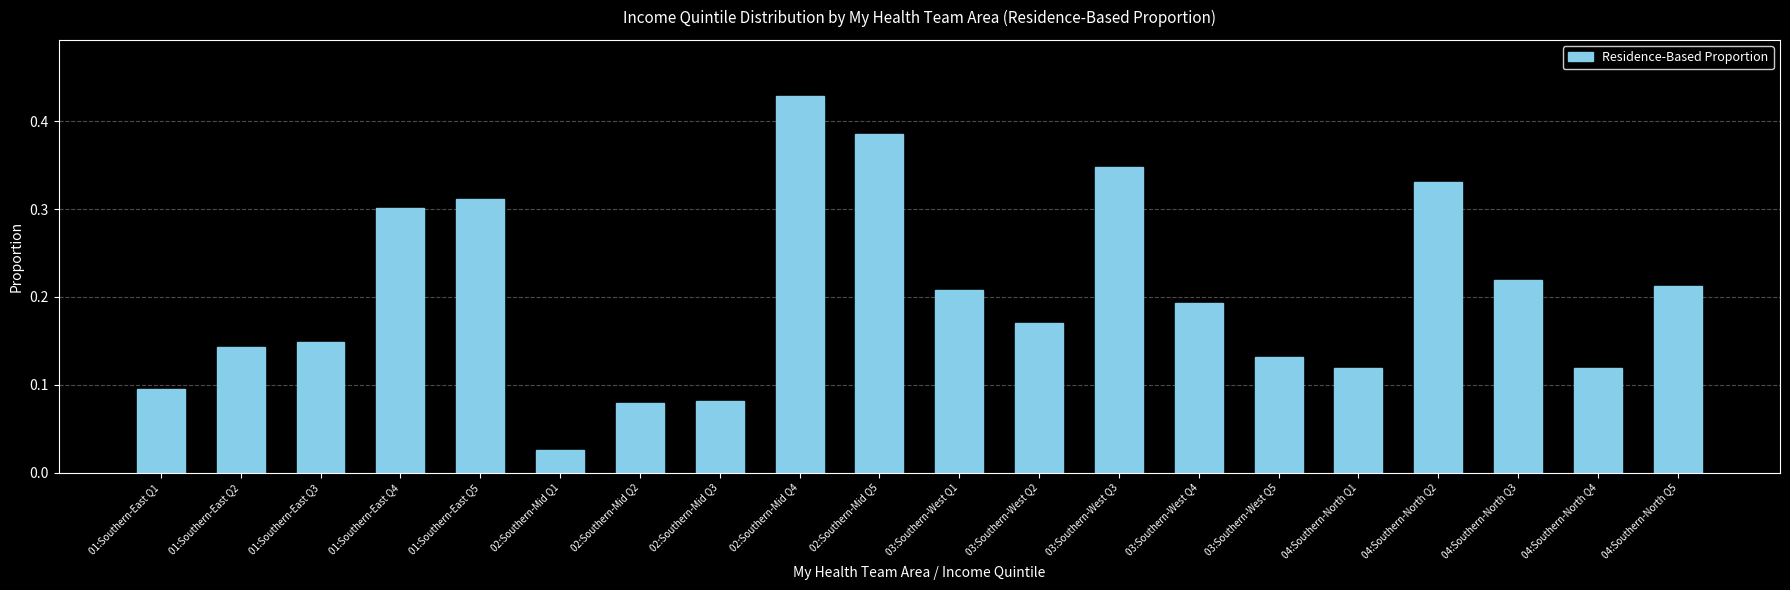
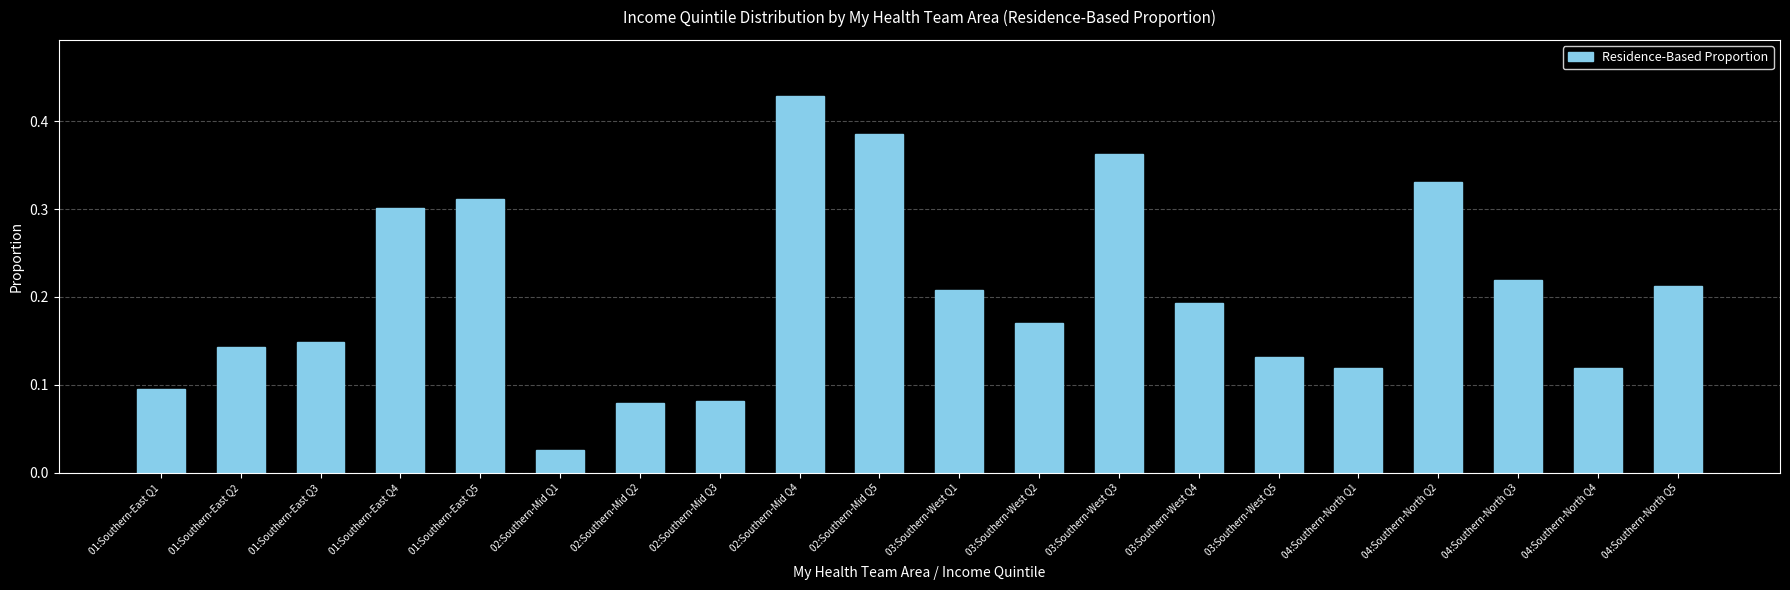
  {
    "01:Southern-East Q1": 0.10,
    "01:Southern-East Q2": 0.14,
    "01:Southern-East Q3": 0.15,
    "01:Southern-East Q4": 0.30,
    "01:Southern-East Q5": 0.31,
    "02:Southern-Mid Q1": 0.03,
    "02:Southern-Mid Q2": 0.08,
    "02:Southern-Mid Q3": 0.08,
    "02:Southern-Mid Q4": 0.43,
    "02:Southern-Mid Q5": 0.39,
    "03:Southern-West Q1": 0.21,
    "03:Southern-West Q2": 0.17,
-   "03:Southern-West Q3": 0.35,
+   "03:Southern-West Q3": 0.36,
    "03:Southern-West Q4": 0.19,
    "03:Southern-West Q5": 0.13,
    "04:Southern-North Q1": 0.12,
    "04:Southern-North Q2": 0.33,
    "04:Southern-North Q3": 0.22,
    "04:Southern-North Q4": 0.12,
    "04:Southern-North Q5": 0.21
  }
